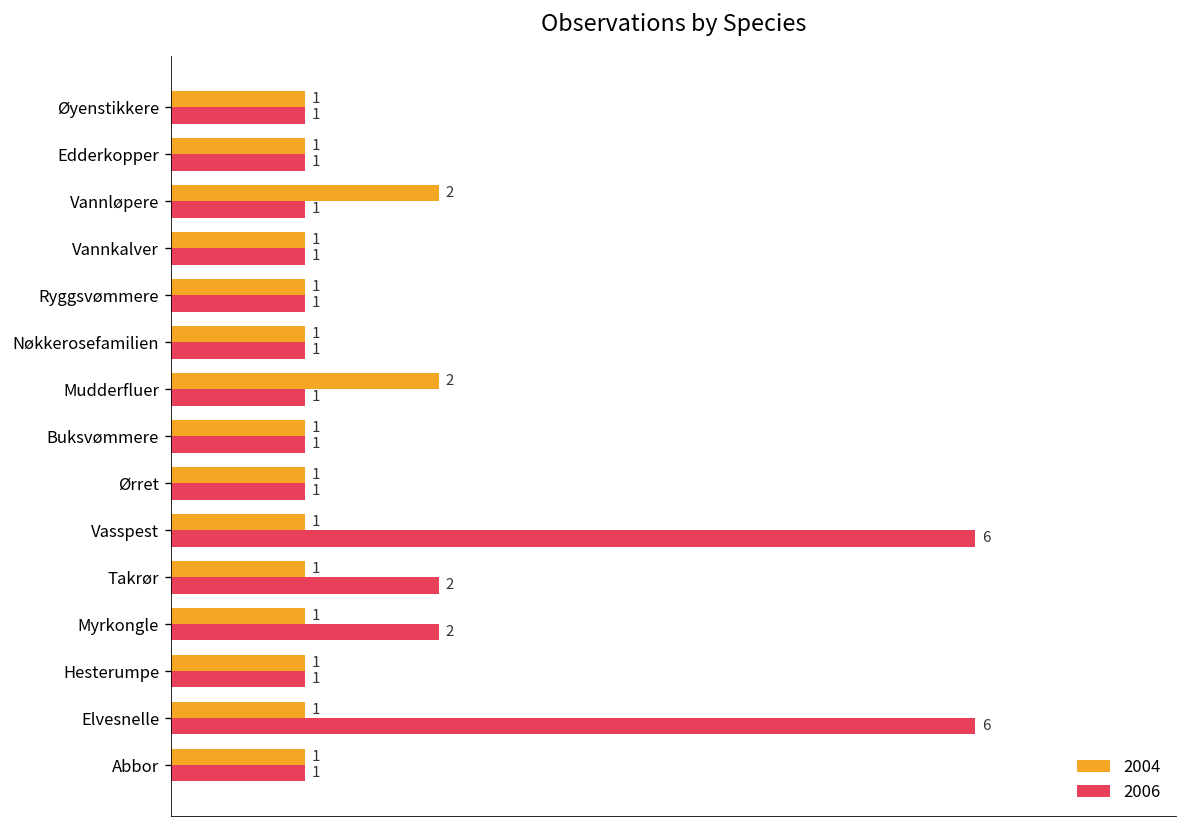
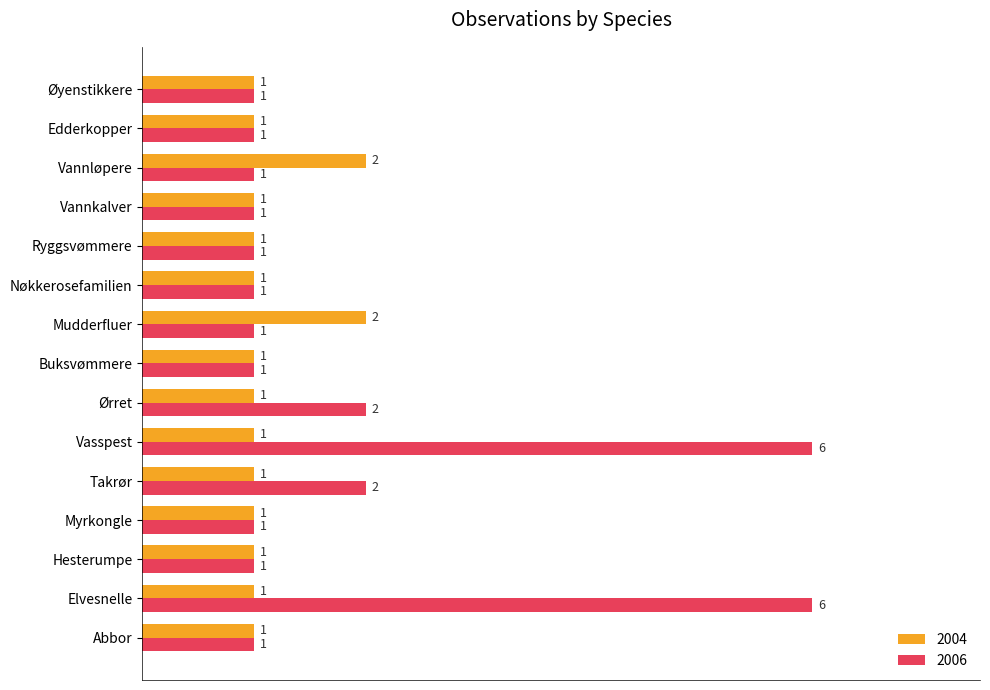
  {
    "2004": {
      "Øyenstikkere": 1,
      "Edderkopper": 1,
      "Vannløpere": 2,
      "Vannkalver": 1,
      "Ryggsvømmere": 1,
      "Nøkkerosefamilien": 1,
      "Mudderfluer": 2,
      "Buksvømmere": 1,
      "Ørret": 1,
      "Vasspest": 1,
      "Takrør": 1,
      "Myrkongle": 1,
      "Hesterumpe": 1,
      "Elvesnelle": 1,
      "Abbor": 1
    },
    "2006": {
      "Øyenstikkere": 1,
      "Edderkopper": 1,
      "Vannløpere": 1,
      "Vannkalver": 1,
      "Ryggsvømmere": 1,
      "Nøkkerosefamilien": 1,
      "Mudderfluer": 1,
      "Buksvømmere": 1,
-     "Ørret": 1,
+     "Ørret": 2,
      "Vasspest": 6,
      "Takrør": 2,
-     "Myrkongle": 2,
+     "Myrkongle": 1,
      "Hesterumpe": 1,
      "Elvesnelle": 6,
      "Abbor": 1
    }
  }
